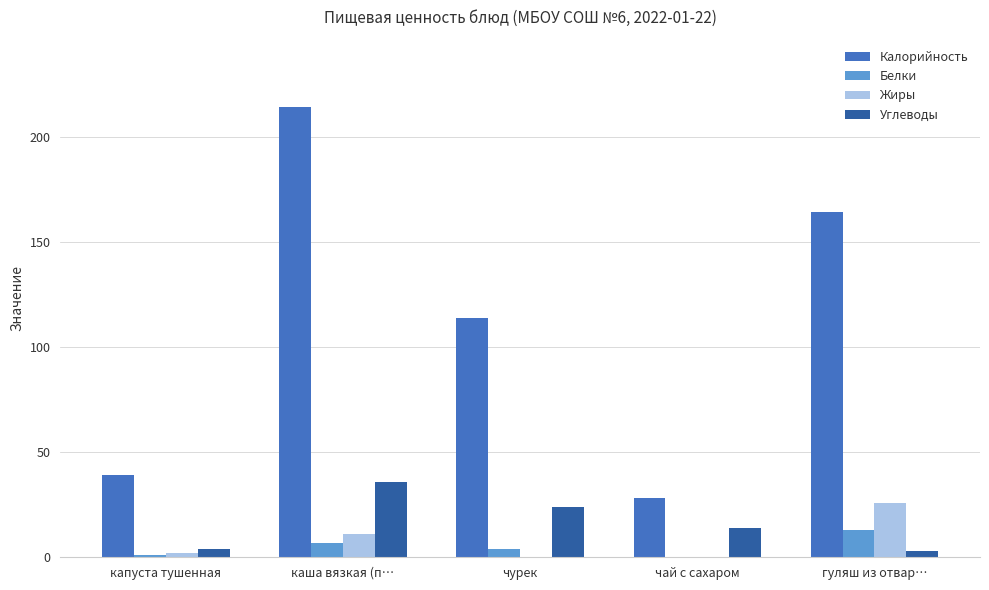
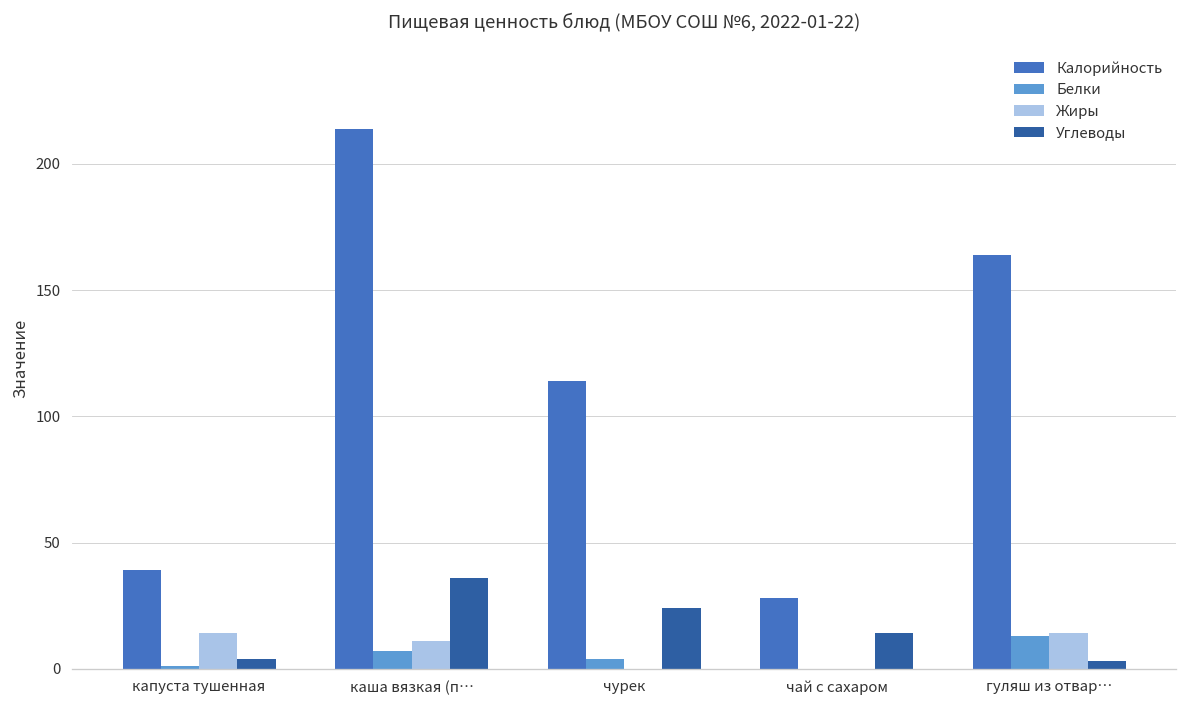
  {
    "Жиры": {
-     "капуста тушенная": 2,
+     "капуста тушенная": 14,
      "каша вязкая (п…": 11,
      "чурек": 0,
      "чай с сахаром": 0,
-     "гуляш из отвар…": 26
+     "гуляш из отвар…": 14
    }
  }
